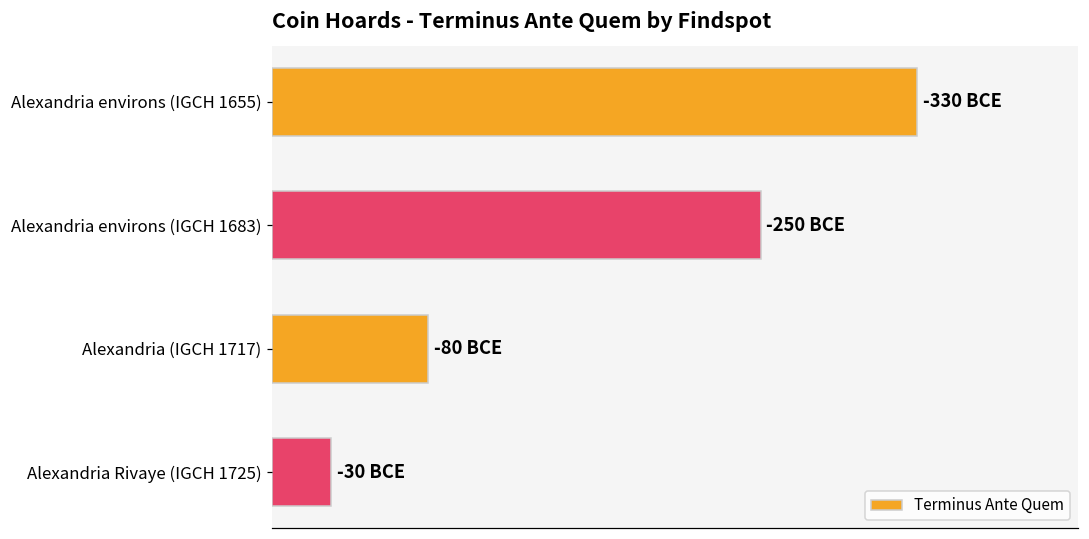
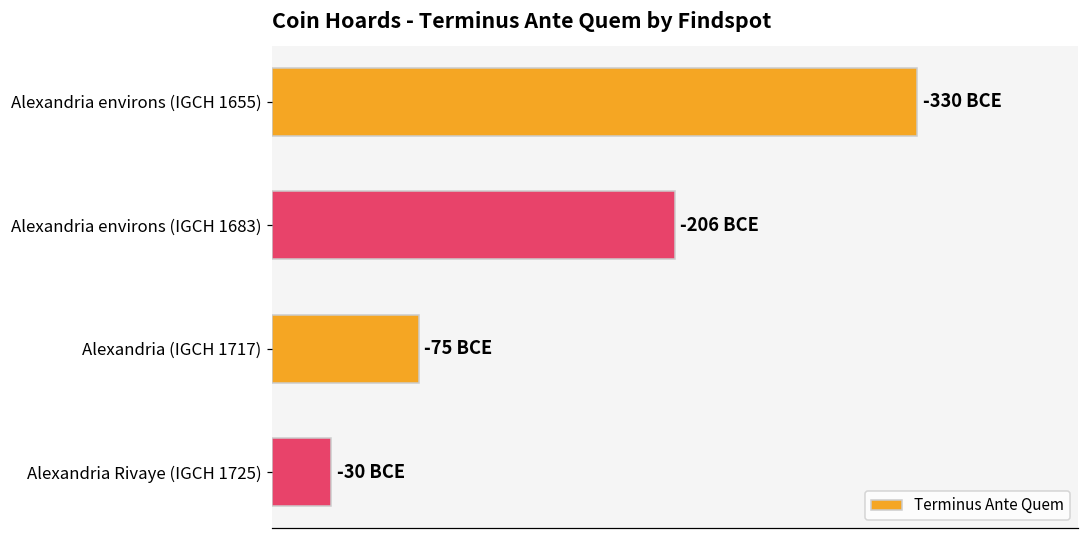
  {
-   "Alexandria environs (IGCH 1683)": -250,
-   "Alexandria (IGCH 1717)": -80
+   "Alexandria environs (IGCH 1683)": -206,
+   "Alexandria (IGCH 1717)": -75
  }
